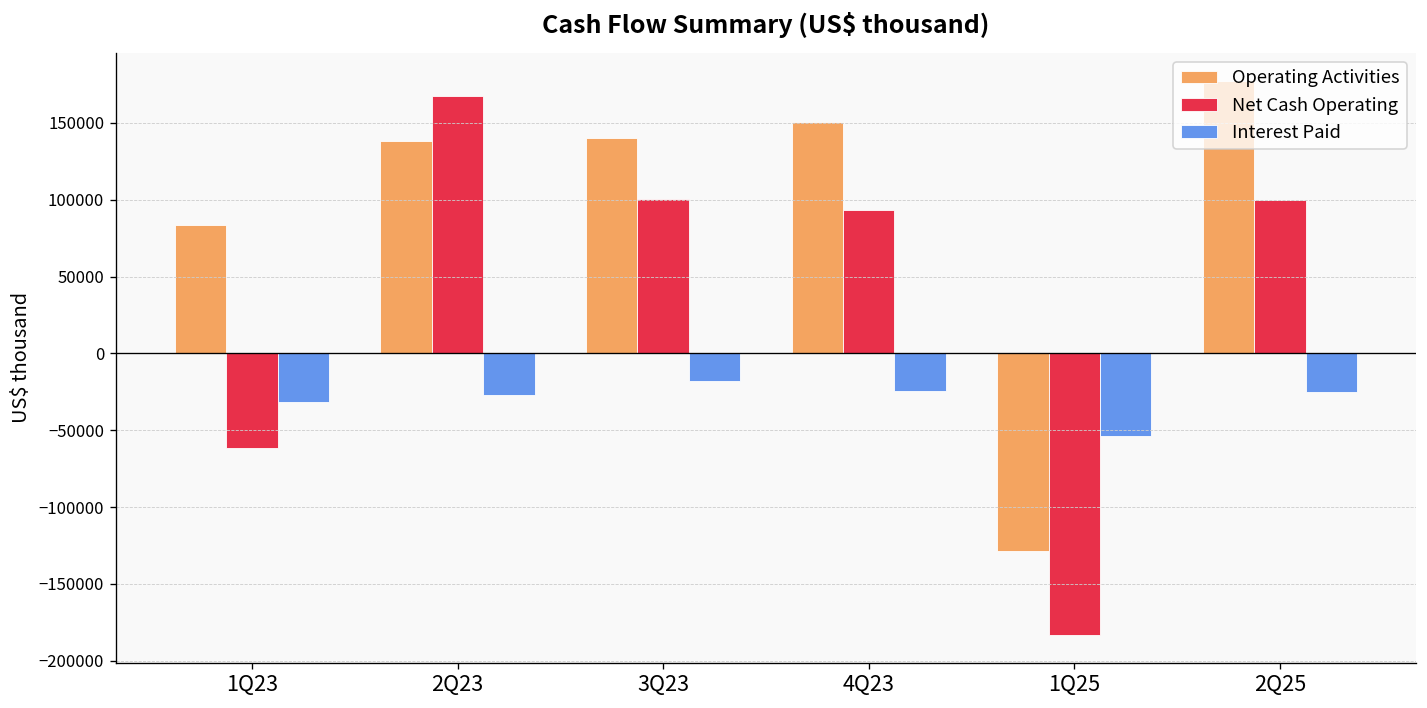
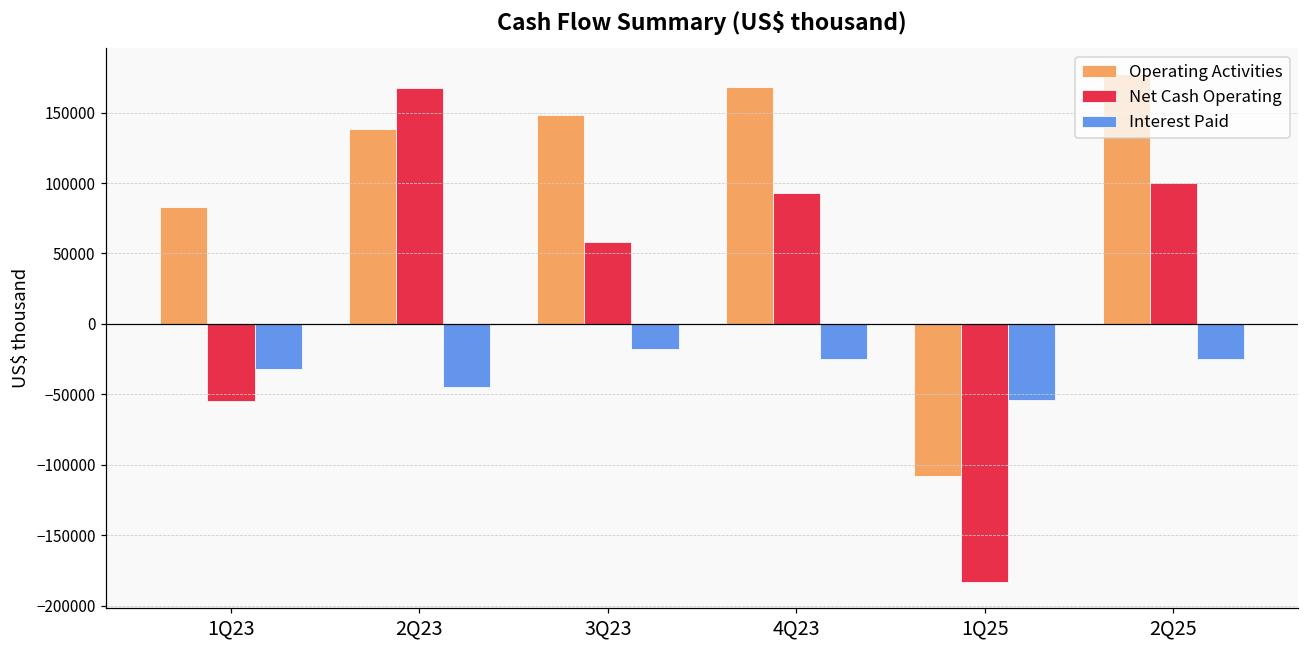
  {
    "Operating Activities": {
      "1Q23": 83000,
      "2Q23": 138000,
-     "3Q23": 140000,
-     "4Q23": 151000,
-     "1Q25": -129000
+     "3Q23": 148000,
+     "4Q23": 168000,
+     "1Q25": -108000
    },
    "Net Cash Operating": {
-     "1Q23": -61000,
+     "1Q23": -55000,
      "2Q23": 168000,
-     "3Q23": 100000,
+     "3Q23": 58000,
      "4Q23": 93000,
      "1Q25": -183000,
      "2Q25": 100000
    },
    "Interest Paid": {
      "1Q23": -32000,
-     "2Q23": -27000,
+     "2Q23": -45000,
      "3Q23": -18000,
      "4Q23": -25000,
      "1Q25": -54000,
      "2Q25": -25000
    }
  }
